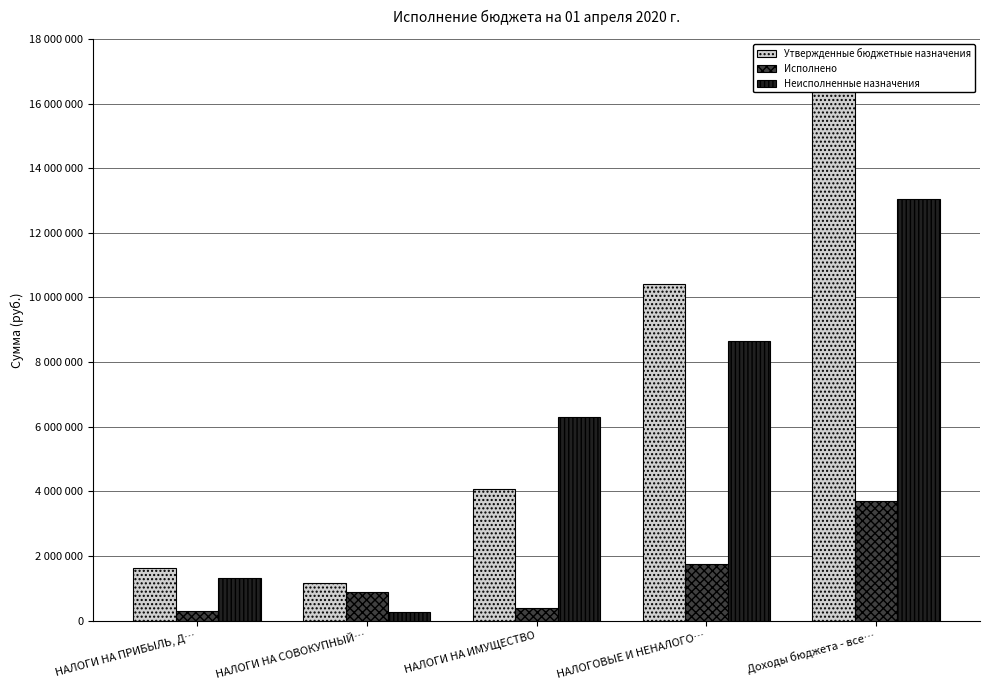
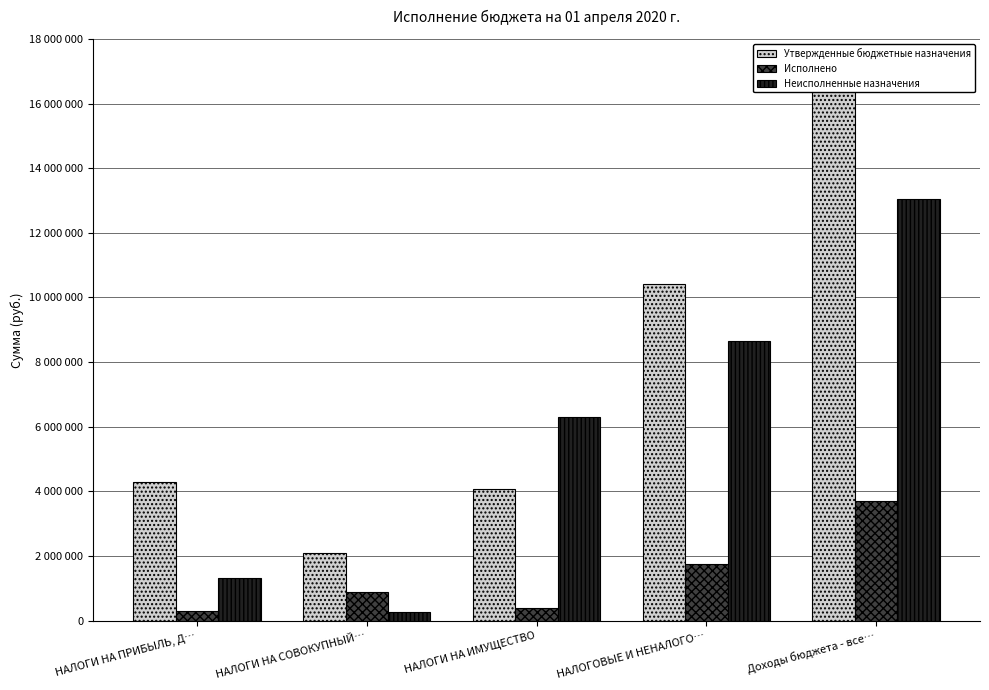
  {
    "Утвержденные бюджетные назначения": {
-     "НАЛОГИ НА ПРИБЫЛЬ, Д…": 1600000,
-     "НАЛОГИ НА СОВОКУПНЫЙ…": 1200000,
+     "НАЛОГИ НА ПРИБЫЛЬ, Д…": 4300000,
+     "НАЛОГИ НА СОВОКУПНЫЙ…": 2100000,
      "НАЛОГИ НА ИМУЩЕСТВО": 4100000,
      "НАЛОГОВЫЕ И НЕНАЛОГО…": 10400000
    }
  }
